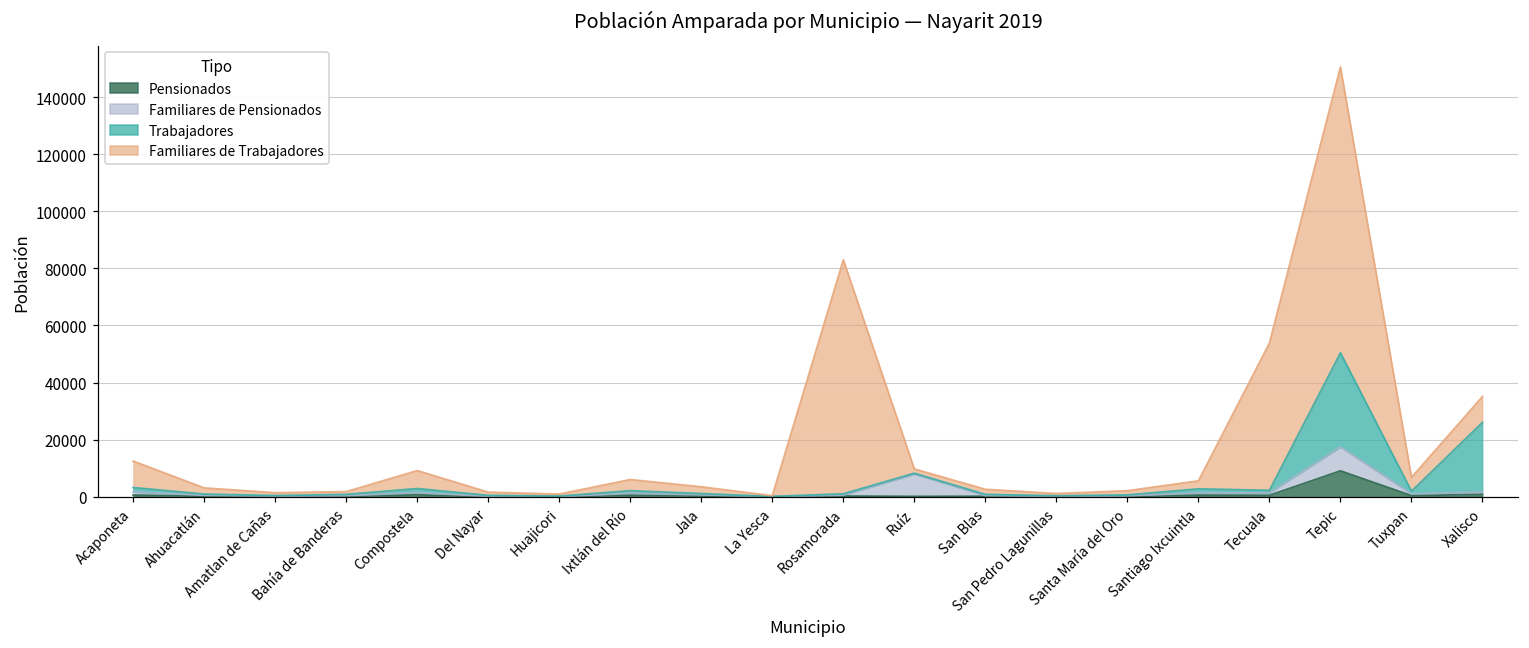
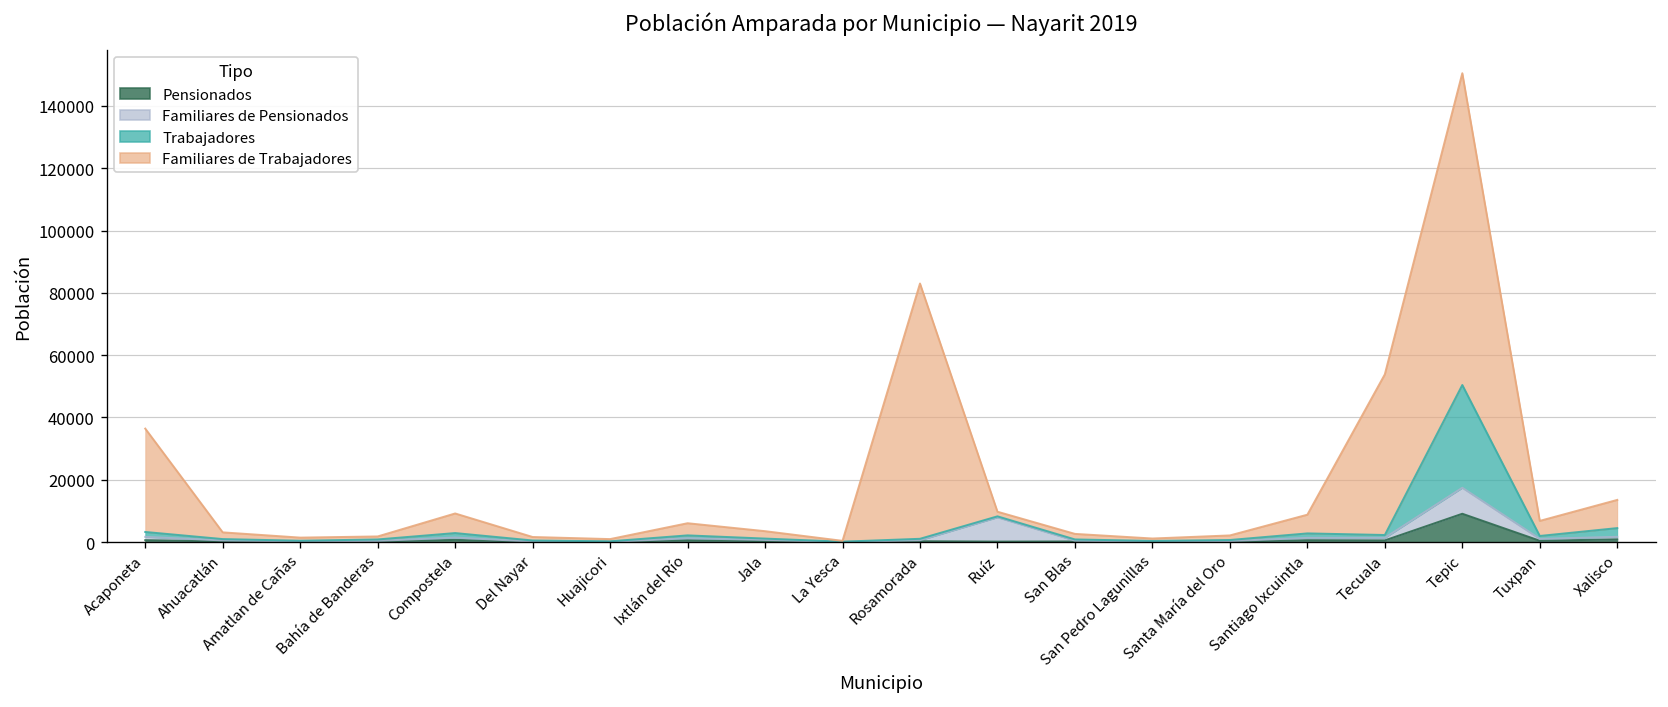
  {
    "Pensionados": {
      "Acaponeta": 1000,
      "Ruíz": 0,
      "Tepic": 9000
    },
    "Familiares de Pensionados": {
      "Acaponeta": 1000,
      "Tepic": 8000
    },
    "Trabajadores": {
      "Acaponeta": 2000,
      "Compostela": 1000,
      "Santiago Ixcuintla": 1000,
      "Tepic": 33000,
-     "Xalisco": 24000
+     "Xalisco": 3000
    },
    "Familiares de Trabajadores": {
-     "Acaponeta": 9000,
+     "Acaponeta": 33000,
      "Ahuacatlán": 2000,
      "Compostela": 6000,
      "Del Nayar": 1000,
      "Ixtlán del Río": 4000,
      "Jala": 2000,
      "Rosamorada": 82000,
      "Ruíz": 1000,
      "San Blas": 2000,
      "Santa María del Oro": 1000,
-     "Santiago Ixcuintla": 3000,
+     "Santiago Ixcuintla": 6000,
      "Tecuala": 52000,
      "Tepic": 100000,
      "Tuxpan": 5000,
      "Xalisco": 9000
    }
  }
